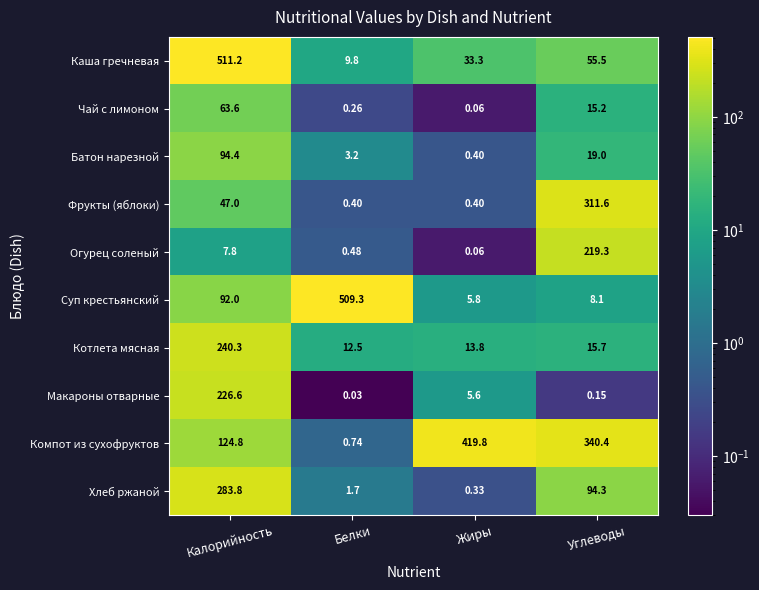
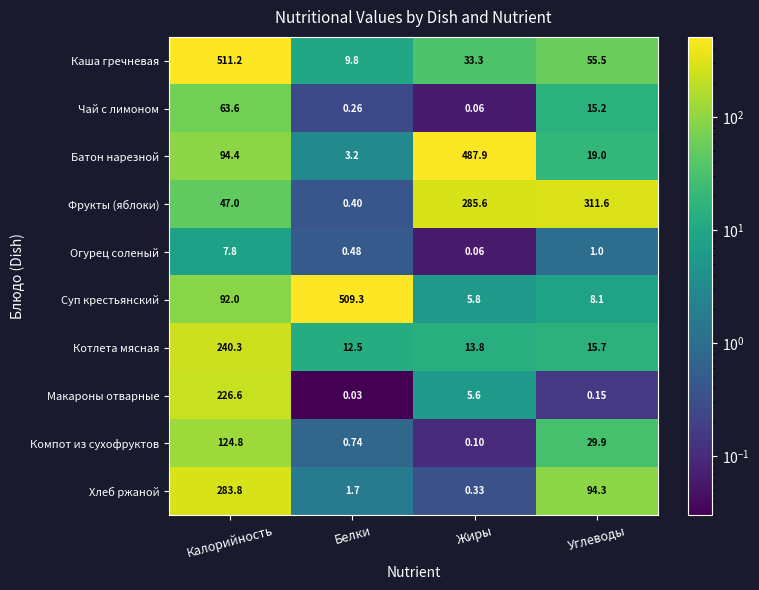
  {
    "Каша гречневая": {
      "Калорийность": 511.2,
      "Белки": 9.8,
      "Жиры": 33.3,
      "Углеводы": 55.5
    },
    "Чай с лимоном": {
      "Калорийность": 63.6,
      "Белки": 0.26,
      "Жиры": 0.06,
      "Углеводы": 15.2
    },
    "Батон нарезной": {
      "Калорийность": 94.4,
      "Белки": 3.2,
-     "Жиры": 0.40,
+     "Жиры": 487.9,
      "Углеводы": 19.0
    },
    "Фрукты (яблоки)": {
      "Калорийность": 47.0,
      "Белки": 0.40,
-     "Жиры": 0.40,
+     "Жиры": 285.6,
      "Углеводы": 311.6
    },
    "Огурец соленый": {
      "Калорийность": 7.8,
      "Белки": 0.48,
      "Жиры": 0.06,
-     "Углеводы": 219.3
+     "Углеводы": 1.0
    },
    "Суп крестьянский": {
      "Калорийность": 92.0,
      "Белки": 509.3,
      "Жиры": 5.8,
      "Углеводы": 8.1
    },
    "Котлета мясная": {
      "Калорийность": 240.3,
      "Белки": 12.5,
      "Жиры": 13.8,
      "Углеводы": 15.7
    },
    "Макароны отварные": {
      "Калорийность": 226.6,
      "Белки": 0.03,
      "Жиры": 5.6,
      "Углеводы": 0.15
    },
    "Компот из сухофруктов": {
      "Калорийность": 124.8,
      "Белки": 0.74,
-     "Жиры": 419.8,
-     "Углеводы": 340.4
+     "Жиры": 0.10,
+     "Углеводы": 29.9
    },
    "Хлеб ржаной": {
      "Калорийность": 283.8,
      "Белки": 1.7,
      "Жиры": 0.33,
      "Углеводы": 94.3
    }
  }
